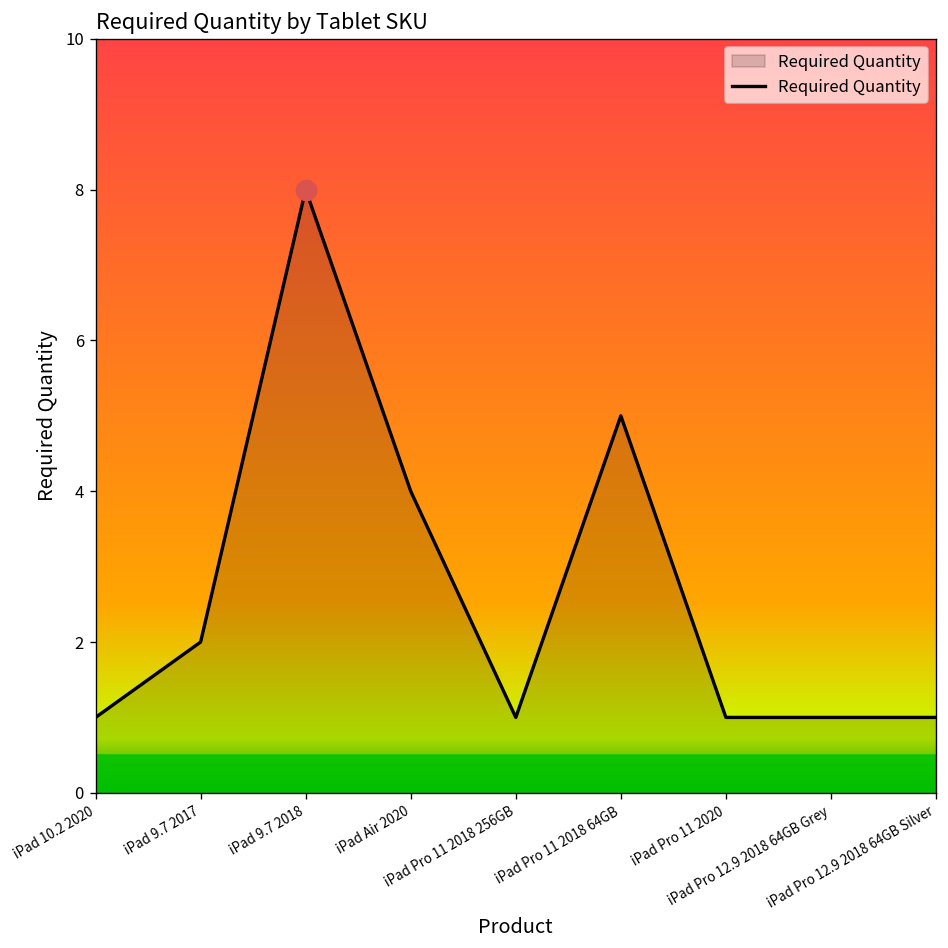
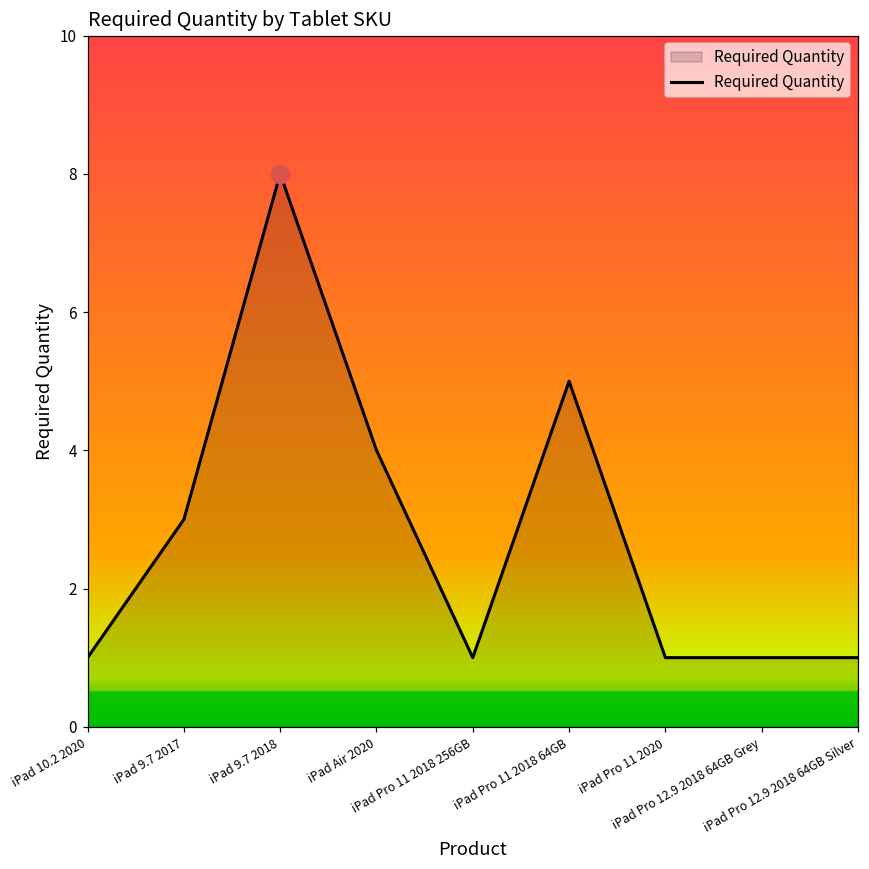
  {
    "Required Quantity": {
      "iPad 10.2 2020": 1,
-     "iPad 9.7 2017": 2,
+     "iPad 9.7 2017": 3,
      "iPad Air 2020": 4,
      "iPad Pro 11 2018 256GB": 1,
      "iPad Pro 11 2018 64GB": 5,
      "iPad Pro 11 2020": 1,
      "iPad Pro 12.9 2018 64GB Grey": 1,
      "iPad Pro 12.9 2018 64GB Silver": 1
    }
  }
